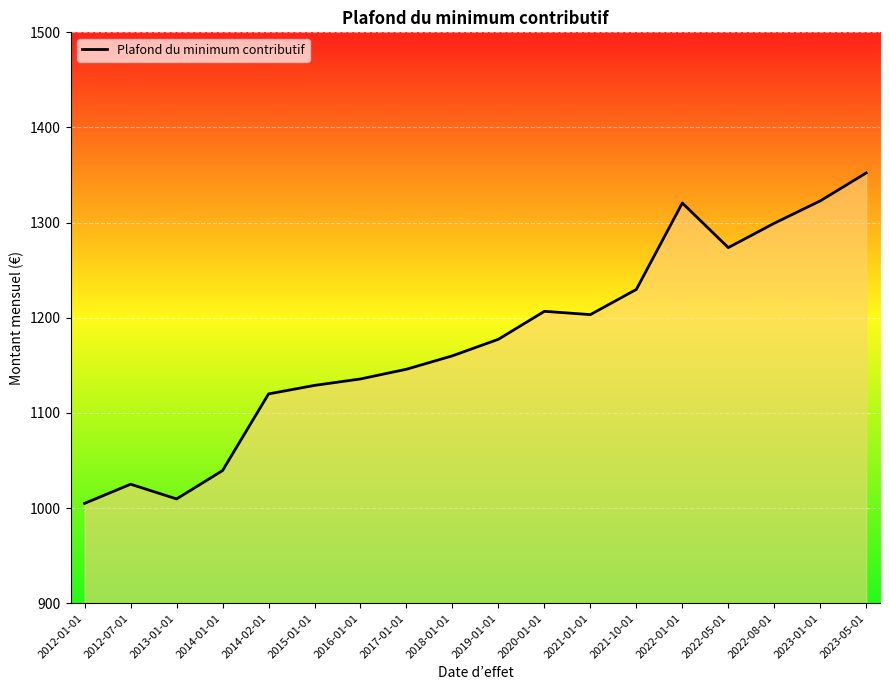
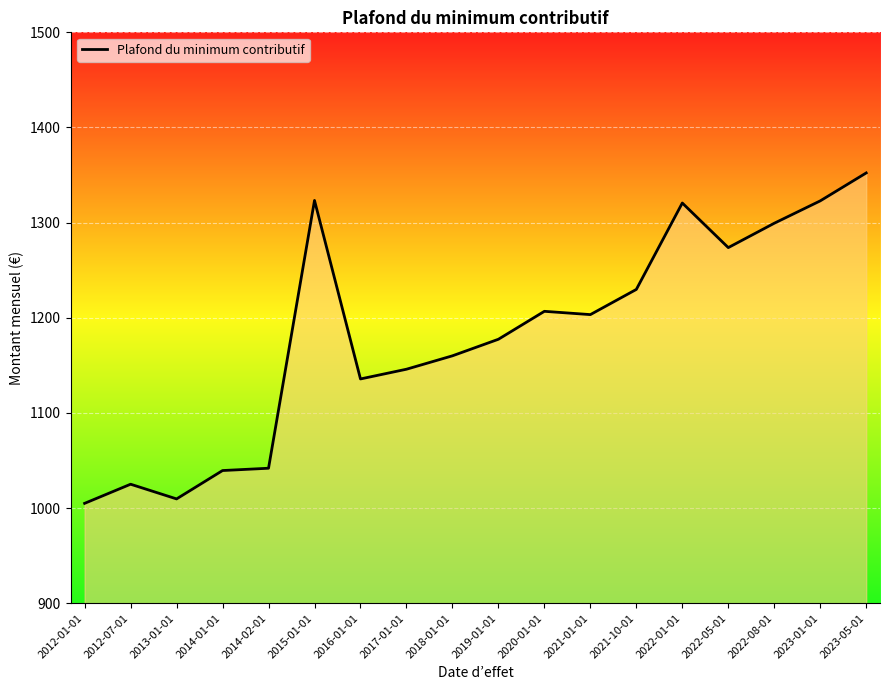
  {
    "2012-01-01": 1010,
    "2012-07-01": 1030,
    "2013-01-01": 1010,
    "2014-01-01": 1040,
-   "2014-02-01": 1120,
-   "2015-01-01": 1130,
+   "2014-02-01": 1040,
+   "2015-01-01": 1320,
    "2016-01-01": 1140,
    "2017-01-01": 1150,
    "2018-01-01": 1160,
    "2019-01-01": 1180,
    "2020-01-01": 1210,
    "2021-01-01": 1200,
    "2021-10-01": 1230,
    "2022-01-01": 1320,
    "2022-05-01": 1270,
    "2022-08-01": 1300,
    "2023-01-01": 1320,
    "2023-05-01": 1350
  }
